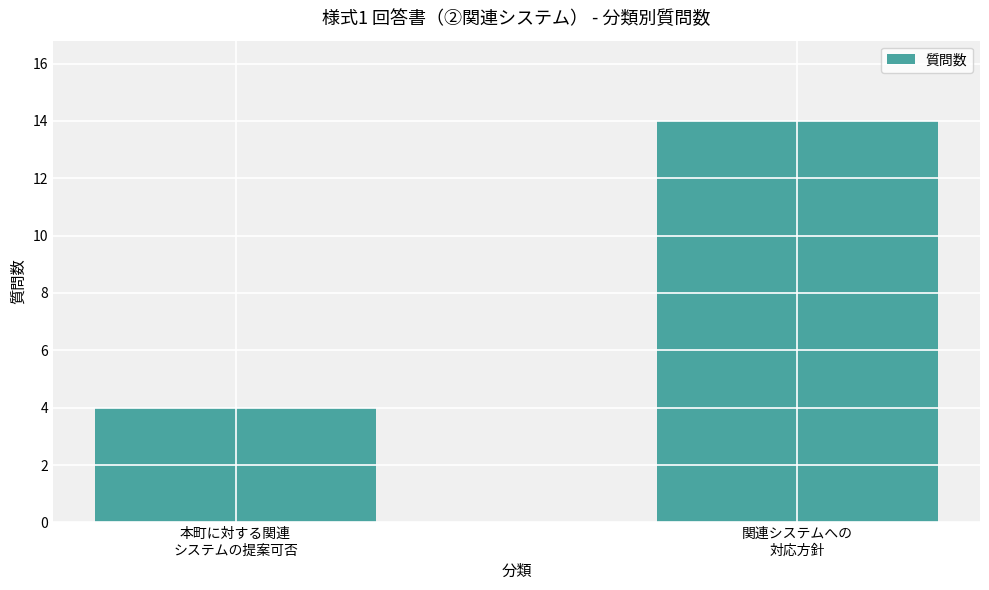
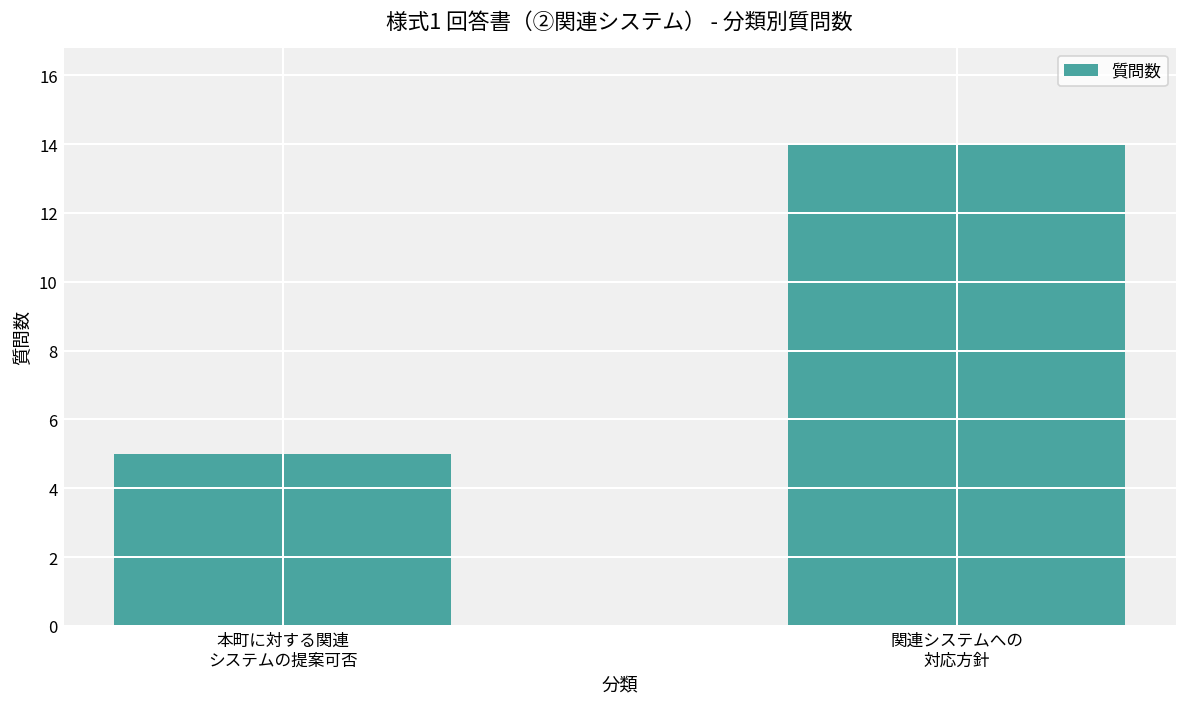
  {
-   "本町に対する関連 システムの提案可否": 4,
+   "本町に対する関連 システムの提案可否": 5,
    "関連システムへの 対応方針": 14
  }
